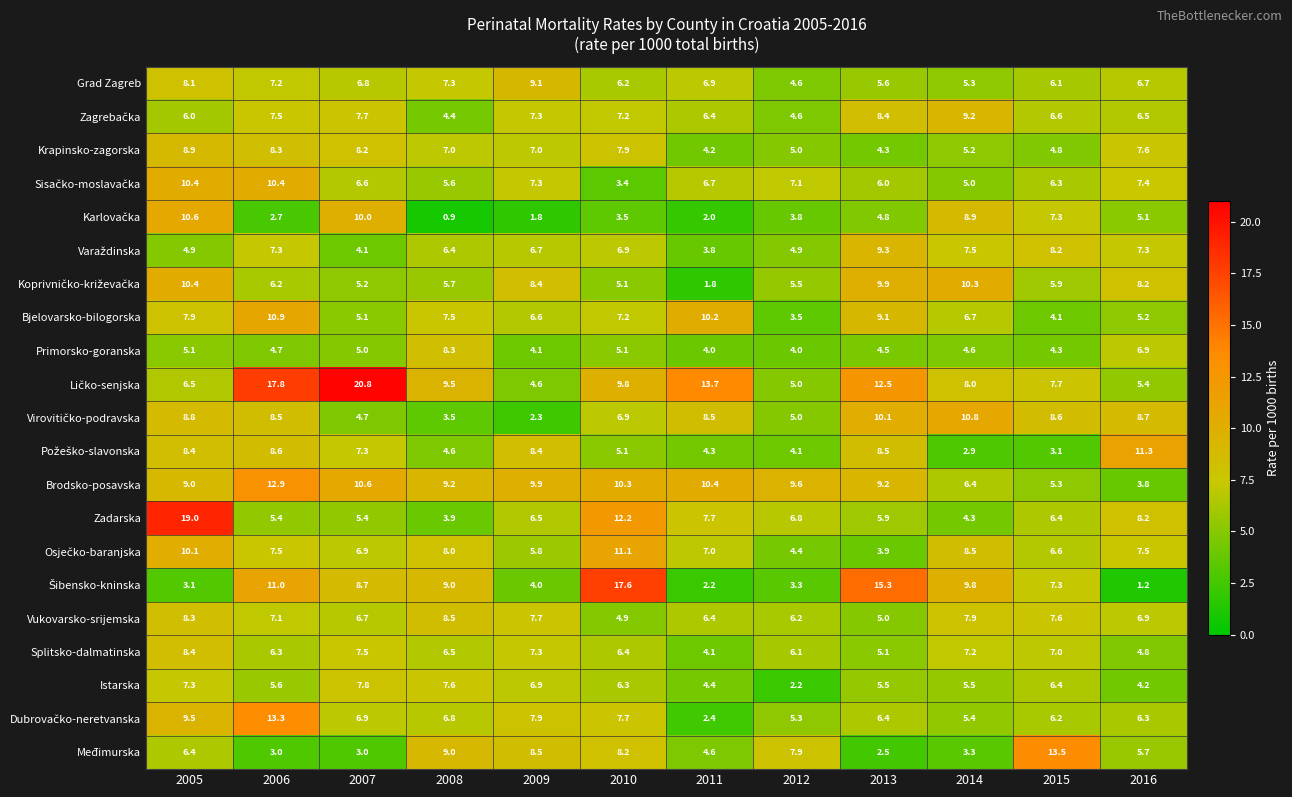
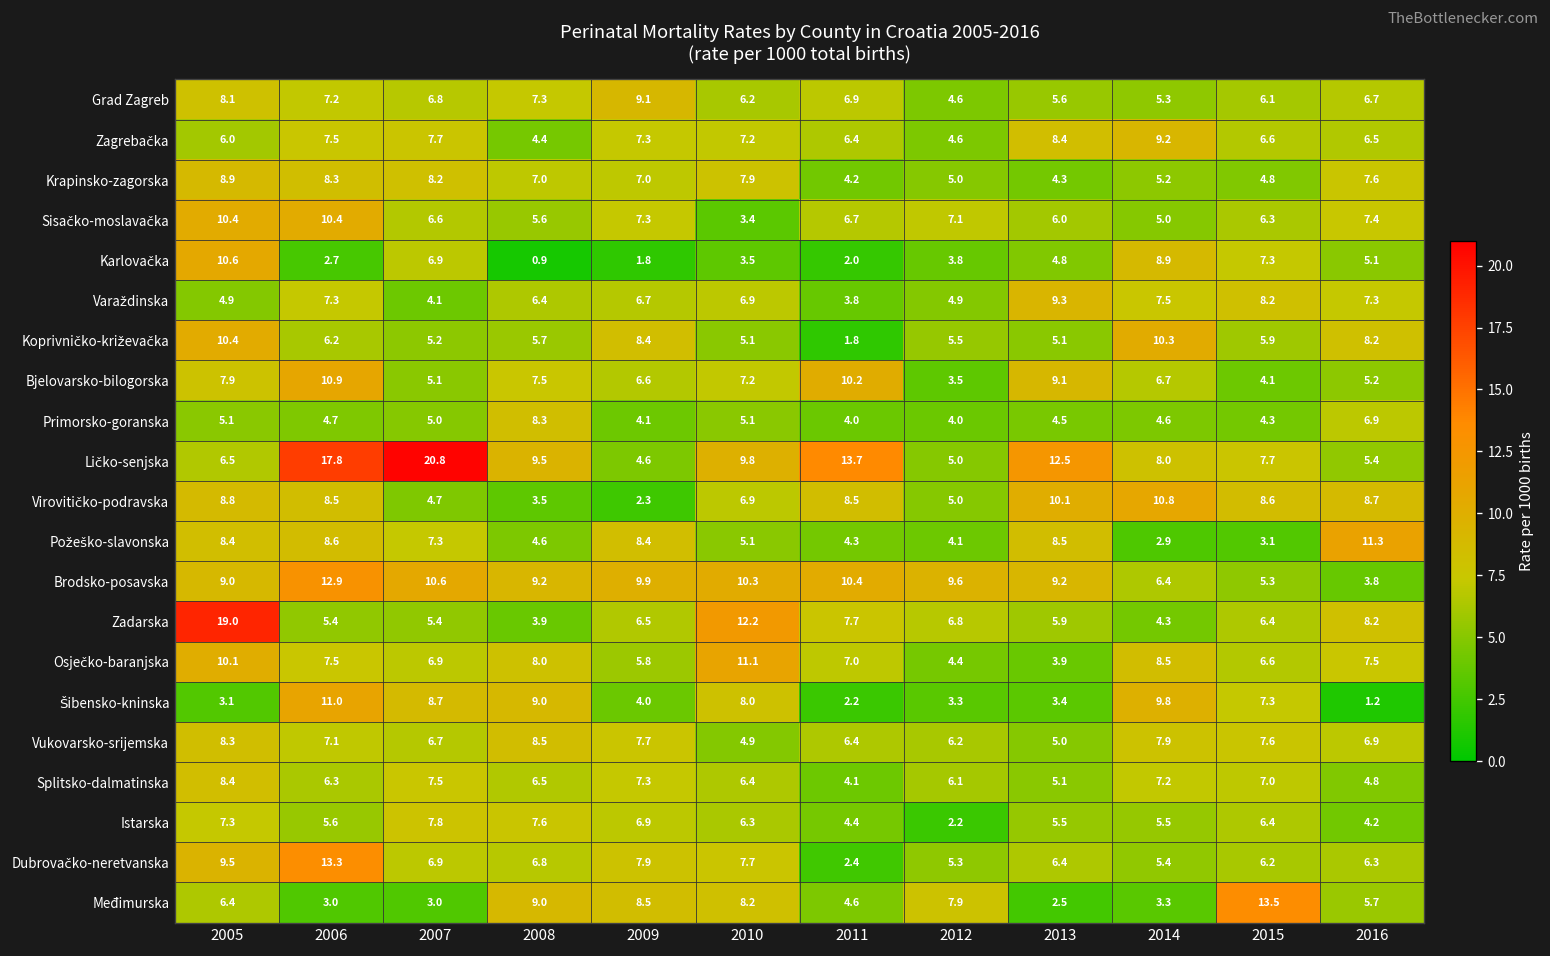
  {
    "Karlovačka": {
      "2005": 10.6,
      "2006": 2.7,
-     "2007": 10.0,
+     "2007": 6.9,
      "2008": 0.9,
      "2009": 1.8,
      "2010": 3.5,
      "2011": 2.0,
      "2012": 3.8,
      "2013": 4.8,
      "2014": 8.9,
      "2015": 7.3,
      "2016": 5.1
    },
    "Koprivničko-križevačka": {
      "2005": 10.4,
      "2006": 6.2,
      "2007": 5.2,
      "2008": 5.7,
      "2009": 8.4,
      "2010": 5.1,
      "2011": 1.8,
      "2012": 5.5,
-     "2013": 9.9,
+     "2013": 5.1,
      "2014": 10.3,
      "2015": 5.9,
      "2016": 8.2
    },
    "Šibensko-kninska": {
      "2005": 3.1,
      "2006": 11.0,
      "2007": 8.7,
      "2008": 9.0,
      "2009": 4.0,
-     "2010": 17.6,
+     "2010": 8.0,
      "2011": 2.2,
      "2012": 3.3,
-     "2013": 15.3,
+     "2013": 3.4,
      "2014": 9.8,
      "2015": 7.3,
      "2016": 1.2
    }
  }
